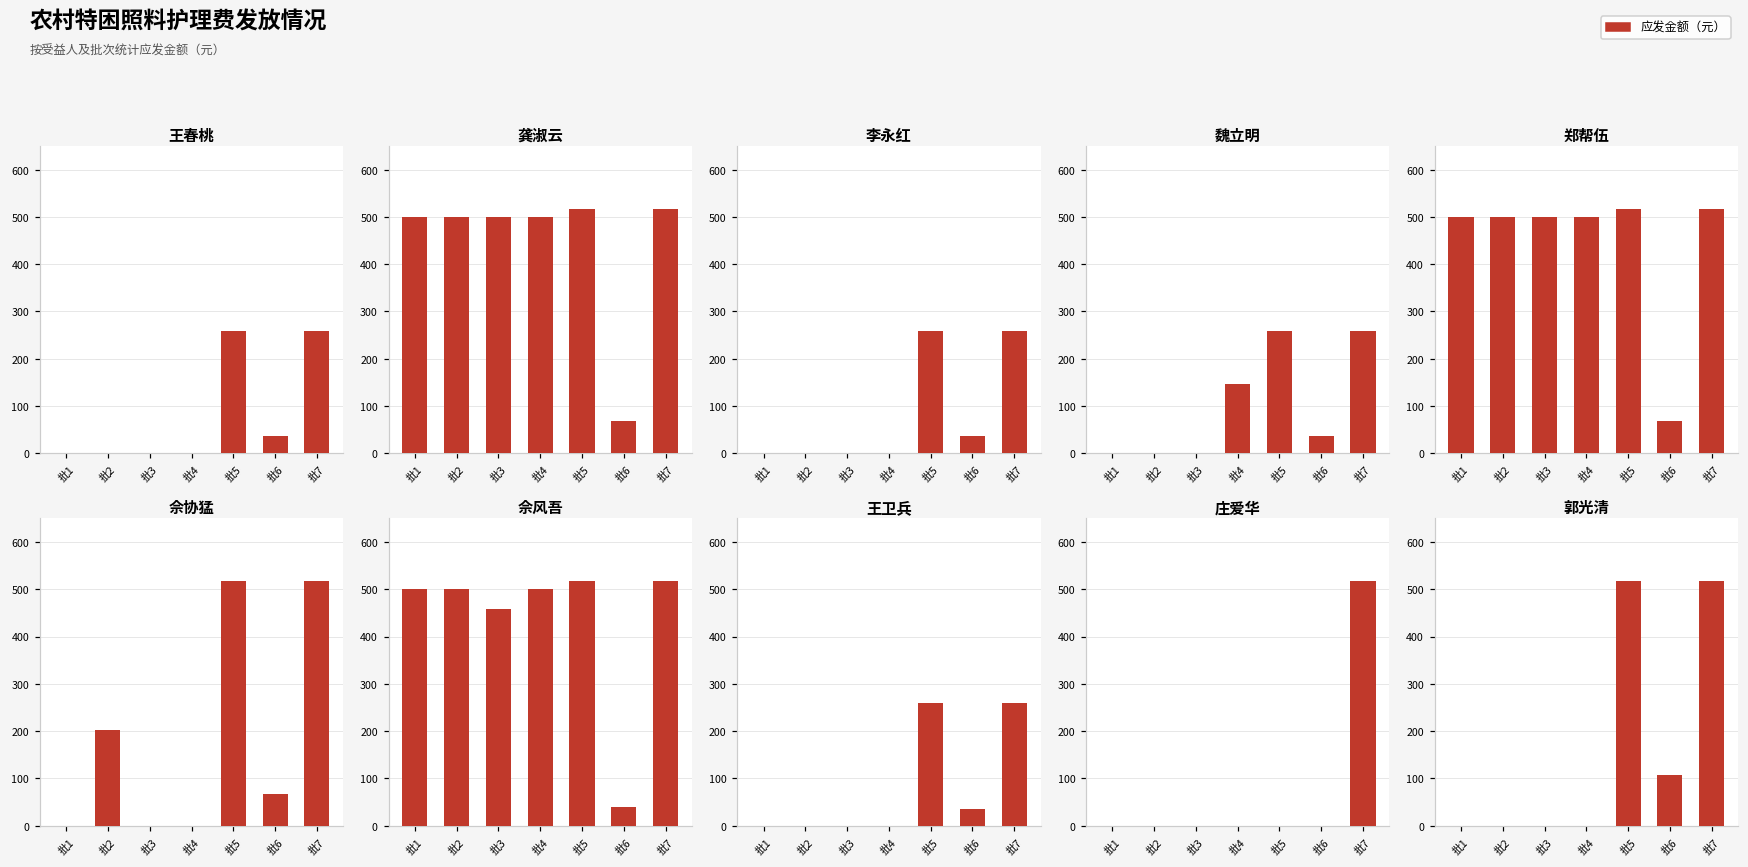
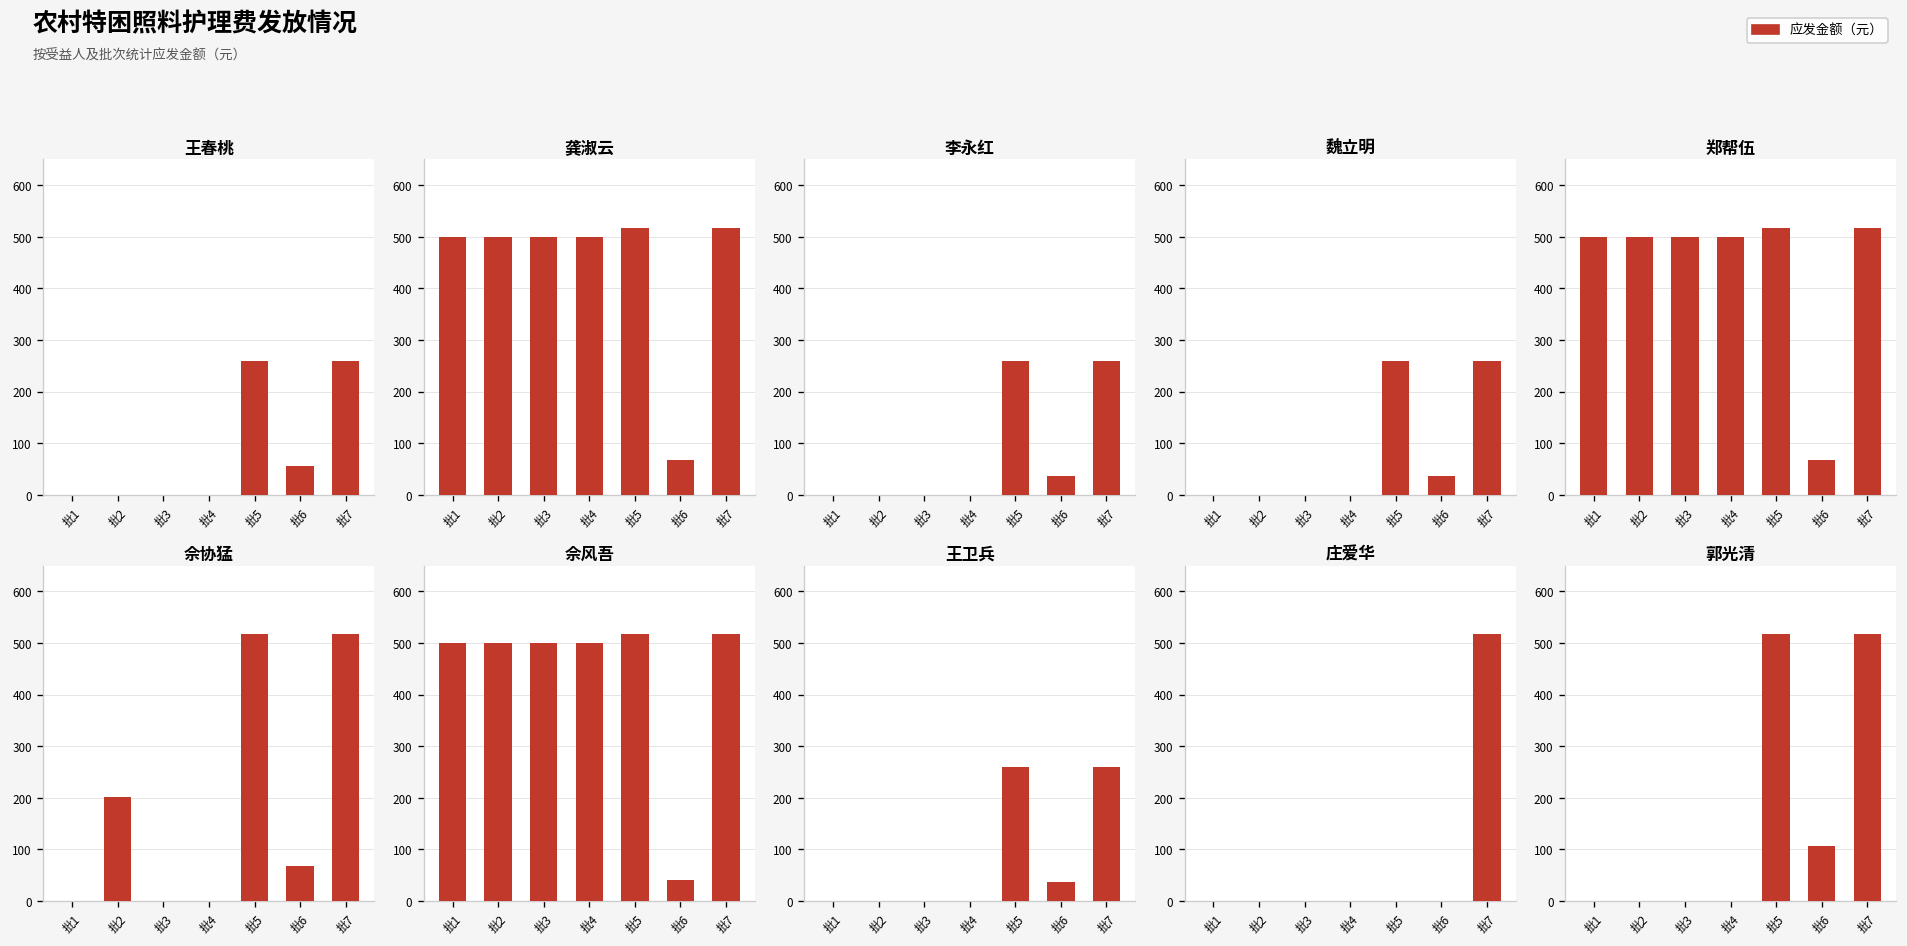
  {
    "王春桃": {
      "批1": 0,
      "批2": 0,
      "批3": 0,
      "批4": 0,
      "批5": 260,
-     "批6": 40,
+     "批6": 60,
      "批7": 260
    },
    "龚淑云": {
      "批1": 500,
      "批2": 500,
      "批3": 500,
      "批4": 500,
      "批5": 520,
      "批6": 70,
      "批7": 520
    },
    "李永红": {
      "批1": 0,
      "批2": 0,
      "批3": 0,
      "批4": 0,
      "批5": 260,
      "批6": 40,
      "批7": 260
    },
    "魏立明": {
      "批1": 0,
      "批2": 0,
      "批3": 0,
-     "批4": 150,
+     "批4": 0,
      "批5": 260,
      "批6": 40,
      "批7": 260
    },
    "郑帮伍": {
      "批1": 500,
      "批2": 500,
      "批3": 500,
      "批4": 500,
      "批5": 520,
      "批6": 70,
      "批7": 520
    },
    "佘协猛": {
      "批1": 0,
      "批2": 200,
      "批3": 0,
      "批4": 0,
      "批5": 520,
      "批6": 70,
      "批7": 520
    },
    "佘风吾": {
      "批1": 500,
      "批2": 500,
-     "批3": 460,
+     "批3": 500,
      "批4": 500,
      "批5": 520,
      "批6": 40,
      "批7": 520
    },
    "王卫兵": {
      "批1": 0,
      "批2": 0,
      "批3": 0,
      "批4": 0,
      "批5": 260,
      "批6": 40,
      "批7": 260
    },
    "庄爱华": {
      "批1": 0,
      "批2": 0,
      "批3": 0,
      "批4": 0,
      "批5": 0,
      "批6": 0,
      "批7": 520
    },
    "郭光清": {
      "批1": 0,
      "批2": 0,
      "批3": 0,
      "批4": 0,
      "批5": 520,
      "批6": 110,
      "批7": 520
    }
  }
